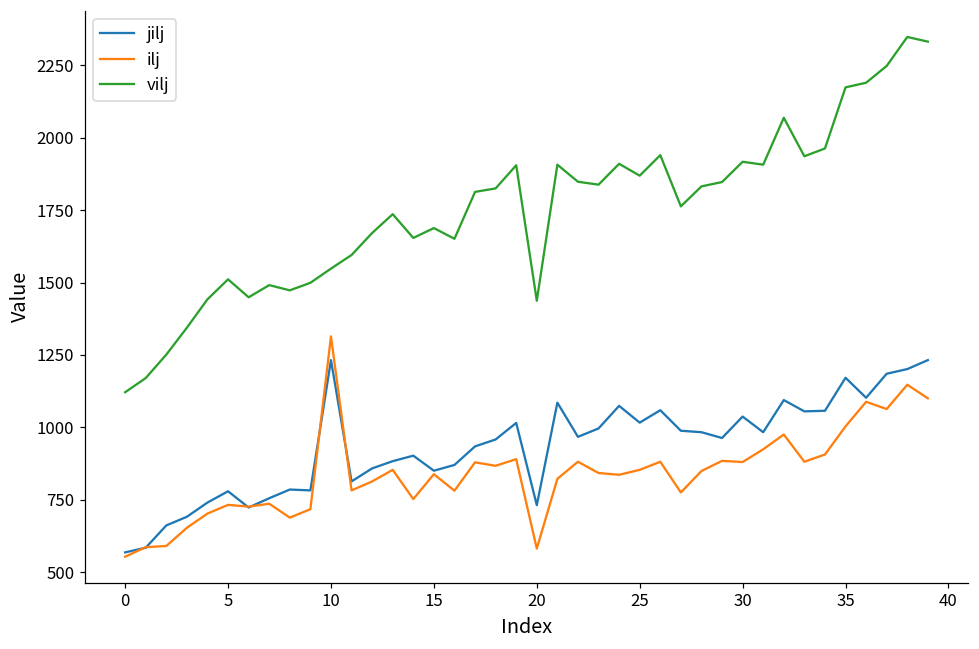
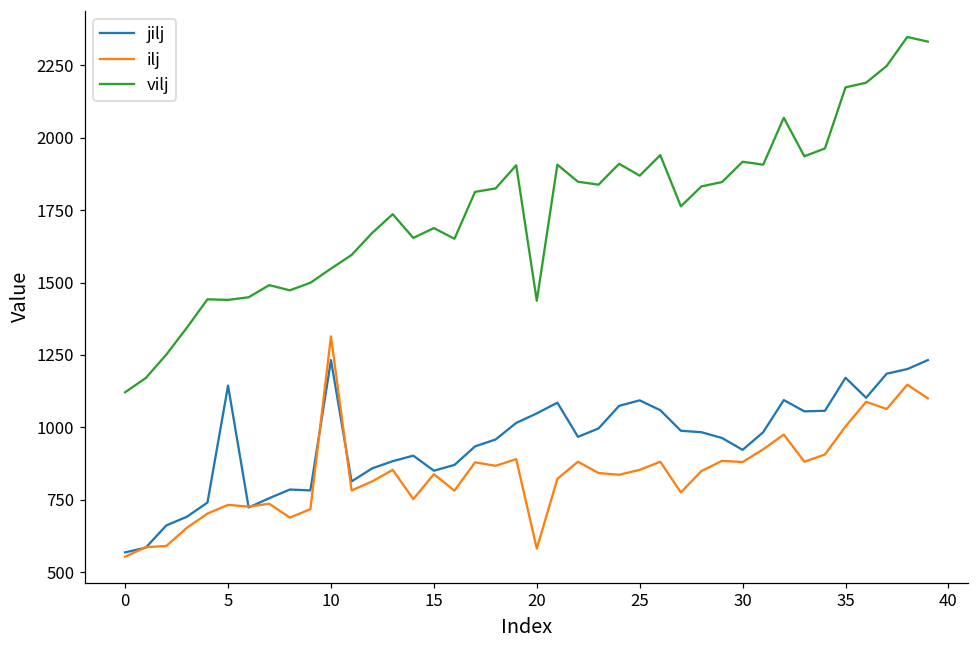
  {
    "jilj": {
      "0": 570,
-     "5": 780,
+     "5": 1140,
      "10": 1230,
      "15": 850,
-     "20": 730,
-     "25": 1020,
-     "30": 1040,
+     "20": 1050,
+     "25": 1090,
+     "30": 920,
      "35": 1170
    },
    "ilj": {
      "0": 550,
      "5": 730,
      "10": 1310,
      "15": 840,
      "20": 580,
      "25": 850,
      "30": 880,
      "35": 1000
    },
    "vilj": {
      "0": 1120,
-     "5": 1510,
+     "5": 1440,
      "10": 1550,
      "15": 1690,
      "20": 1440,
      "25": 1870,
      "30": 1920,
      "35": 2170
    }
  }
